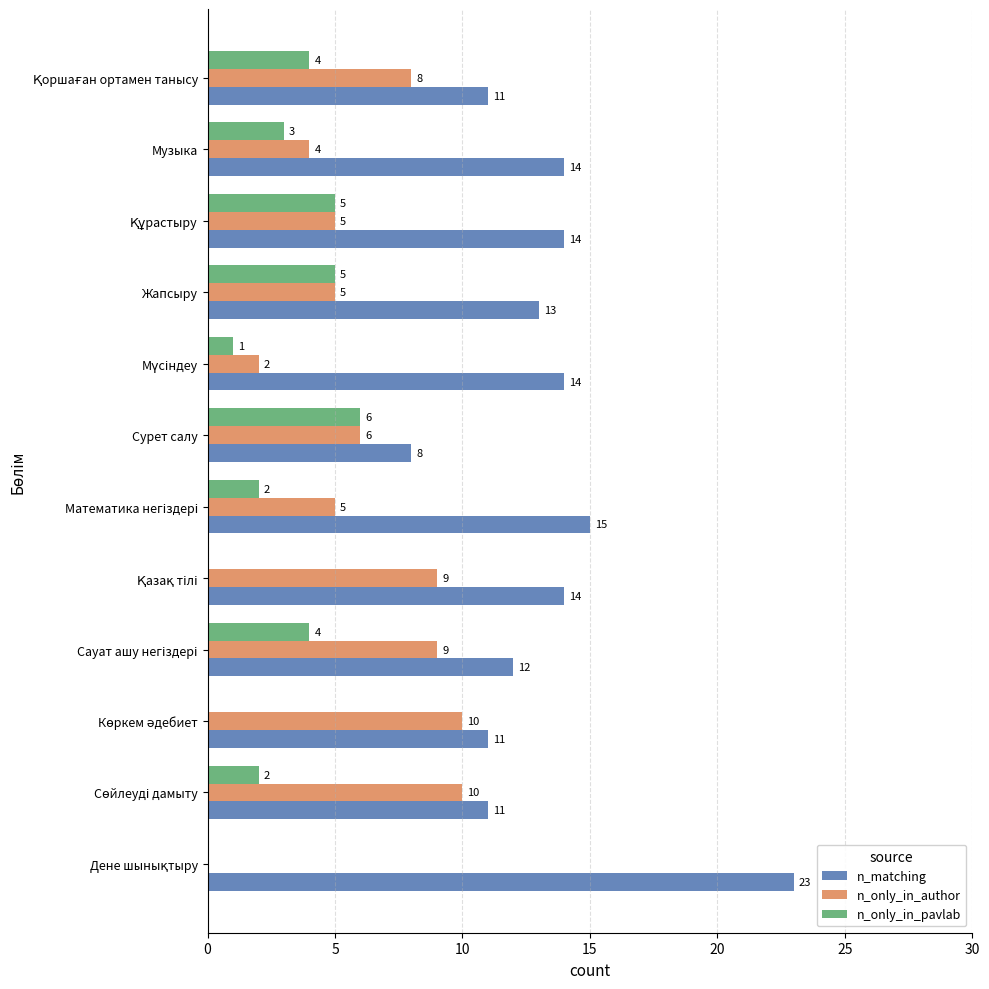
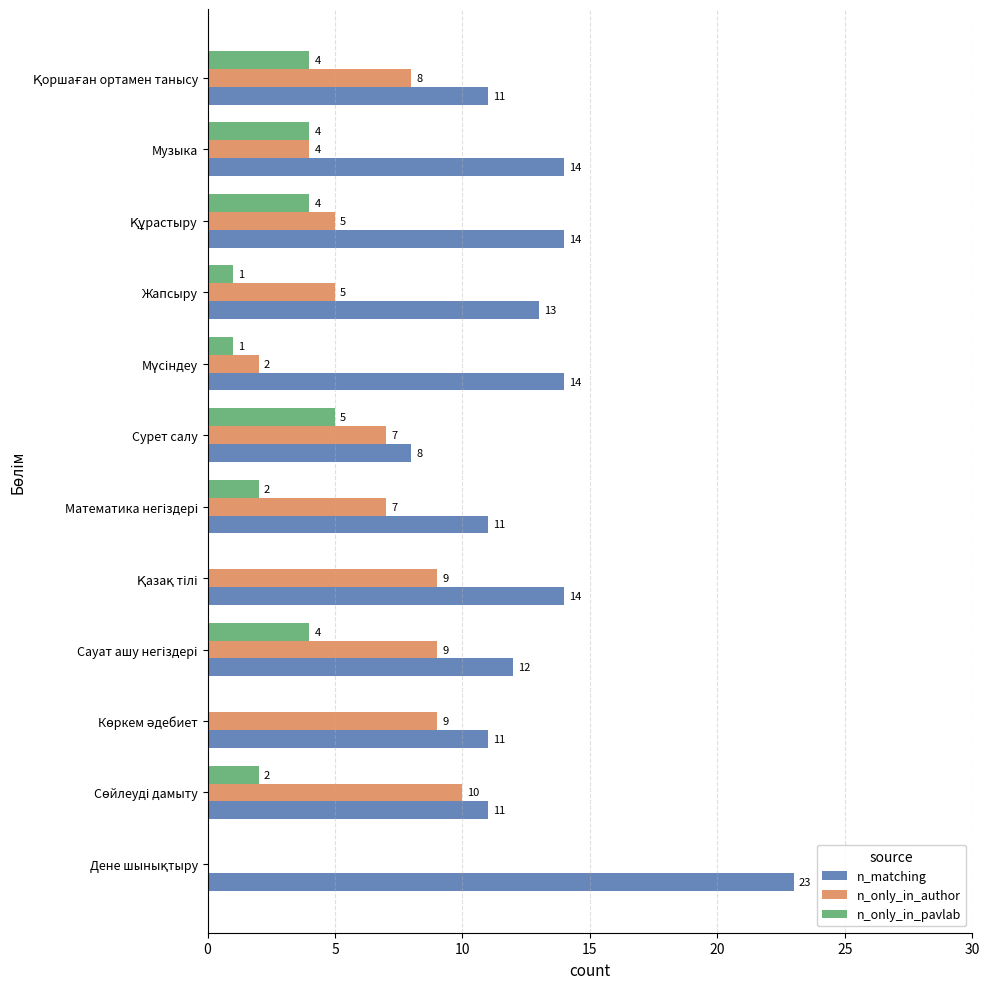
  {
    "n_matching": {
      "Қоршаған ортамен танысу": 11,
      "Музыка": 14,
      "Құрастыру": 14,
      "Жапсыру": 13,
      "Мүсіндеу": 14,
      "Сурет салу": 8,
-     "Математика негіздері": 15,
+     "Математика негіздері": 11,
      "Қазақ тілі": 14,
      "Сауат ашу негіздері": 12,
      "Көркем әдебиет": 11,
      "Сөйлеуді дамыту": 11,
      "Дене шынықтыру": 23
    },
    "n_only_in_author": {
      "Қоршаған ортамен танысу": 8,
      "Музыка": 4,
      "Құрастыру": 5,
      "Жапсыру": 5,
      "Мүсіндеу": 2,
-     "Сурет салу": 6,
-     "Математика негіздері": 5,
+     "Сурет салу": 7,
+     "Математика негіздері": 7,
      "Қазақ тілі": 9,
      "Сауат ашу негіздері": 9,
-     "Көркем әдебиет": 10,
+     "Көркем әдебиет": 9,
      "Сөйлеуді дамыту": 10
    },
    "n_only_in_pavlab": {
      "Қоршаған ортамен танысу": 4,
-     "Музыка": 3,
-     "Құрастыру": 5,
-     "Жапсыру": 5,
+     "Музыка": 4,
+     "Құрастыру": 4,
+     "Жапсыру": 1,
      "Мүсіндеу": 1,
-     "Сурет салу": 6,
+     "Сурет салу": 5,
      "Математика негіздері": 2,
      "Сауат ашу негіздері": 4,
      "Сөйлеуді дамыту": 2
    }
  }
